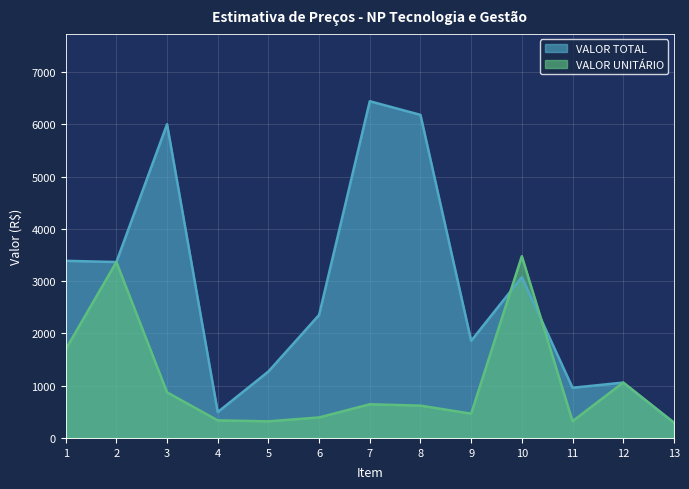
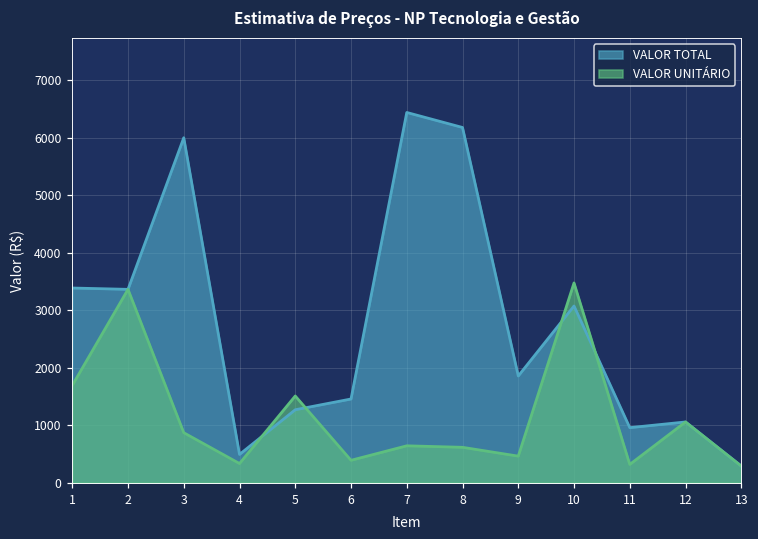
  {
    "VALOR TOTAL": {
      "1": 3400,
      "3": 6000,
      "4": 500,
      "5": 1300,
-     "6": 2400,
+     "6": 1500,
      "7": 6400,
      "8": 6200,
      "9": 1900,
      "10": 3100,
      "11": 1000
    },
    "VALOR UNITÁRIO": {
      "1": 1700,
      "3": 900,
      "4": 300,
-     "5": 300,
+     "5": 1500,
      "6": 400,
      "7": 600,
      "8": 600,
      "9": 500,
      "10": 3500,
      "11": 300
    }
  }
